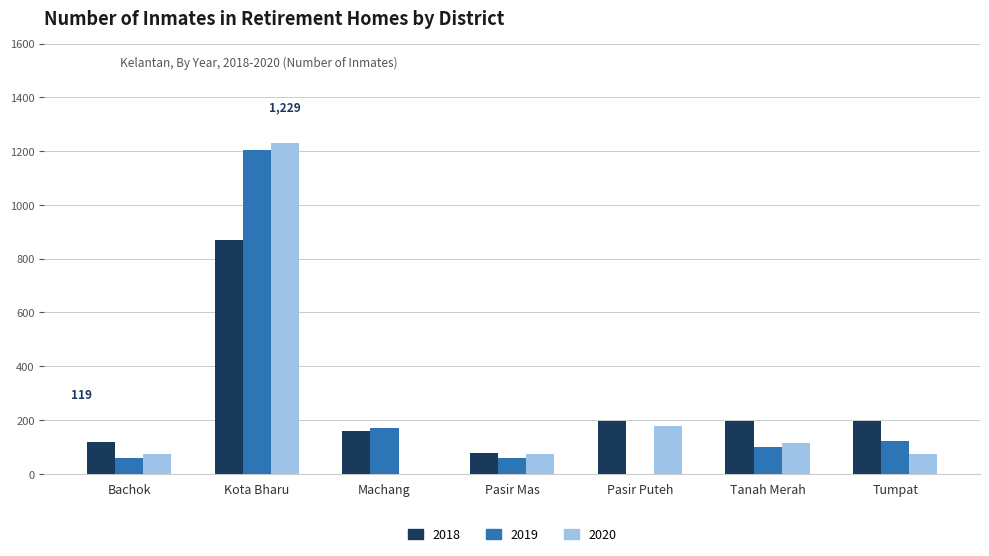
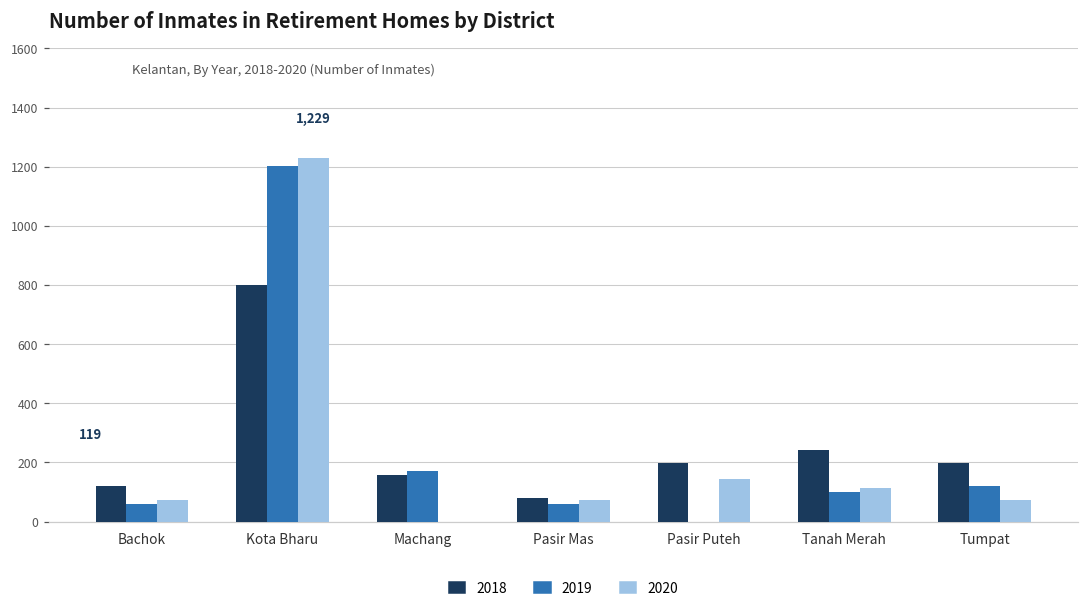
  {
    "2018": {
      "Bachok": 120,
-     "Kota Bharu": 870,
+     "Kota Bharu": 800,
      "Machang": 160,
      "Pasir Mas": 80,
      "Pasir Puteh": 200,
-     "Tanah Merah": 200,
+     "Tanah Merah": 240,
      "Tumpat": 200
    },
    "2019": {
      "Bachok": 60,
      "Kota Bharu": 1200,
      "Machang": 170,
      "Pasir Mas": 60,
      "Pasir Puteh": 0,
      "Tanah Merah": 100,
      "Tumpat": 120
    },
    "2020": {
      "Bachok": 70,
      "Machang": 0,
      "Pasir Mas": 70,
-     "Pasir Puteh": 180,
+     "Pasir Puteh": 140,
      "Tanah Merah": 120,
      "Tumpat": 70
    }
  }
